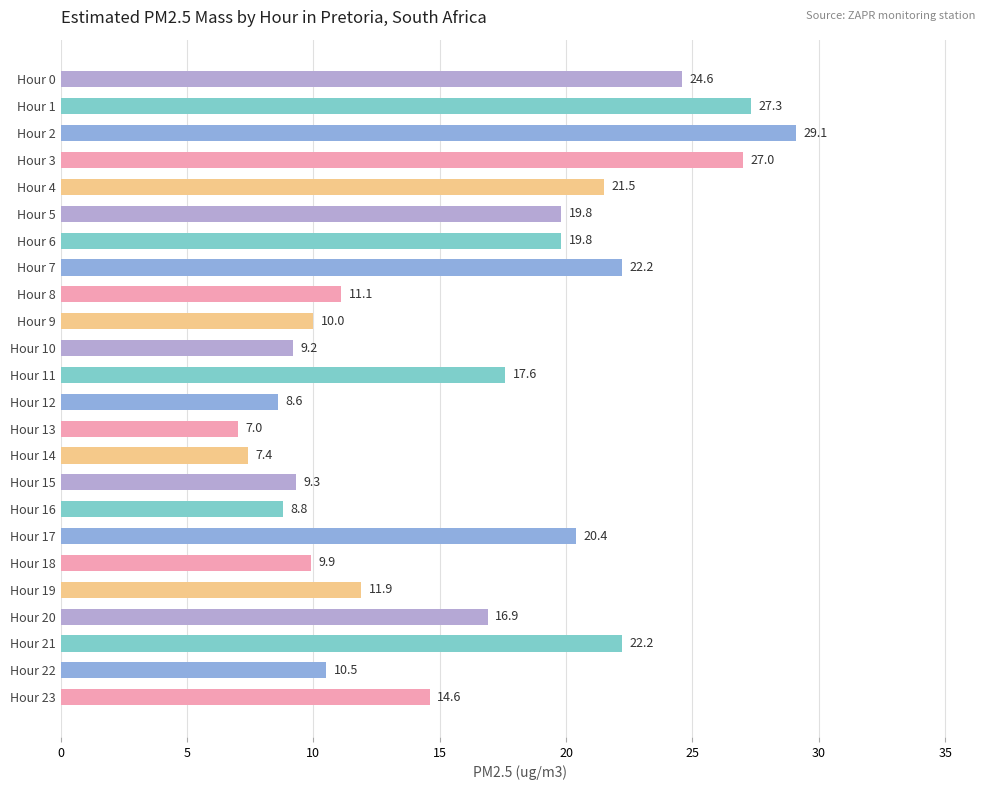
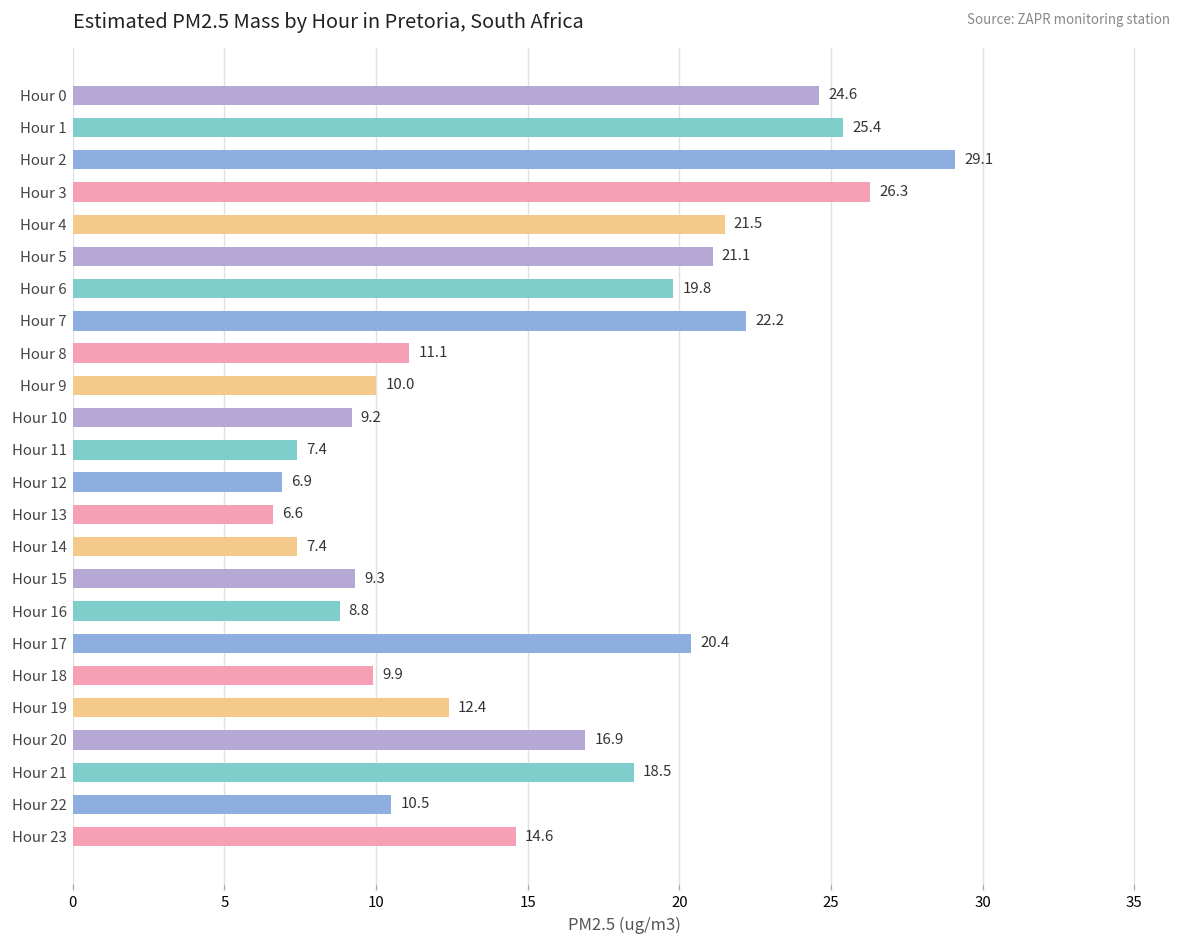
  {
    "Hour 0": 24.6,
-   "Hour 1": 27.3,
+   "Hour 1": 25.4,
    "Hour 2": 29.1,
-   "Hour 3": 27.0,
+   "Hour 3": 26.3,
    "Hour 4": 21.5,
-   "Hour 5": 19.8,
+   "Hour 5": 21.1,
    "Hour 6": 19.8,
    "Hour 7": 22.2,
    "Hour 8": 11.1,
    "Hour 9": 10.0,
    "Hour 10": 9.2,
-   "Hour 11": 17.6,
-   "Hour 12": 8.6,
-   "Hour 13": 7.0,
+   "Hour 11": 7.4,
+   "Hour 12": 6.9,
+   "Hour 13": 6.6,
    "Hour 14": 7.4,
    "Hour 15": 9.3,
    "Hour 16": 8.8,
    "Hour 17": 20.4,
    "Hour 18": 9.9,
-   "Hour 19": 11.9,
+   "Hour 19": 12.4,
    "Hour 20": 16.9,
-   "Hour 21": 22.2,
+   "Hour 21": 18.5,
    "Hour 22": 10.5,
    "Hour 23": 14.6
  }
